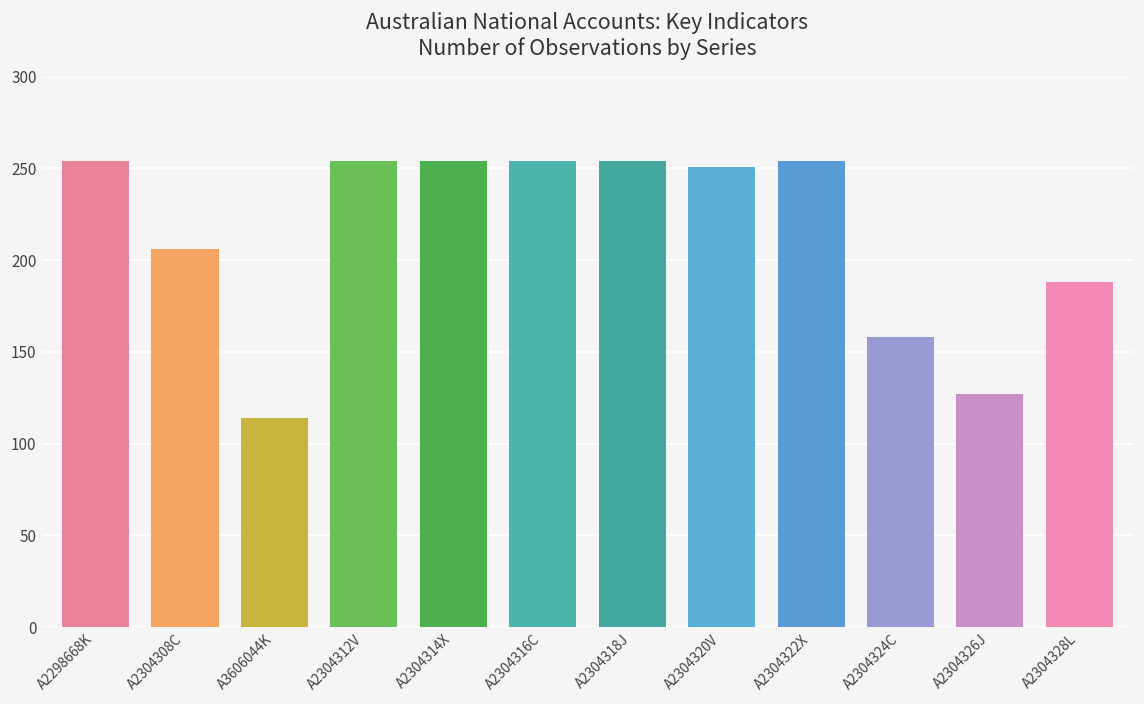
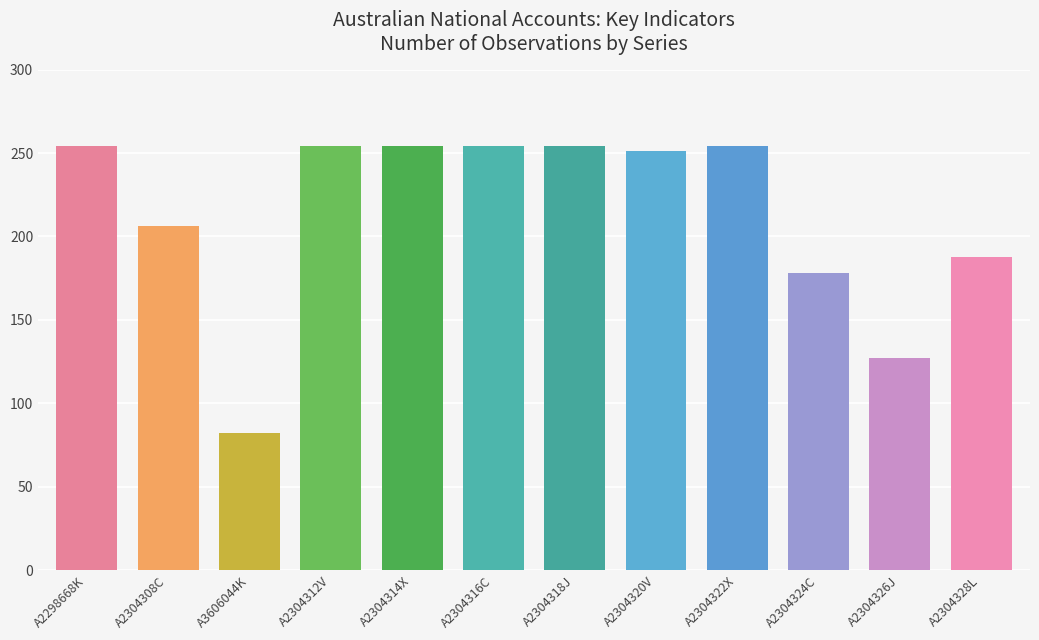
  {
    "A2298668K": 254,
    "A2304308C": 206,
-   "A3606044K": 114,
+   "A3606044K": 82,
    "A2304312V": 254,
    "A2304314X": 254,
    "A2304316C": 254,
    "A2304318J": 254,
    "A2304320V": 251,
    "A2304322X": 254,
-   "A2304324C": 158,
+   "A2304324C": 178,
    "A2304326J": 127,
    "A2304328L": 188
  }
